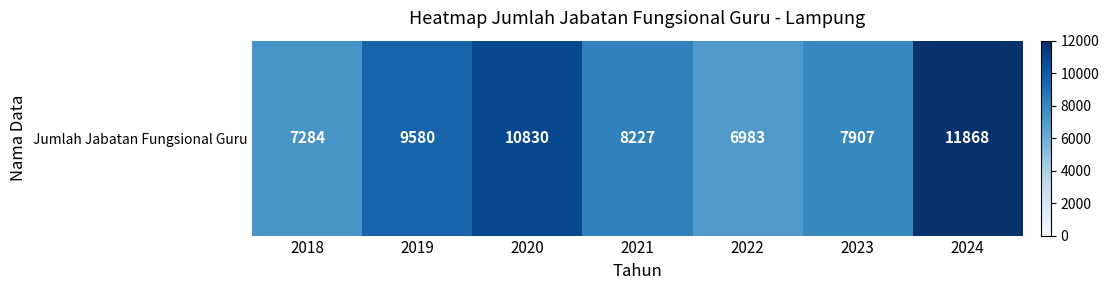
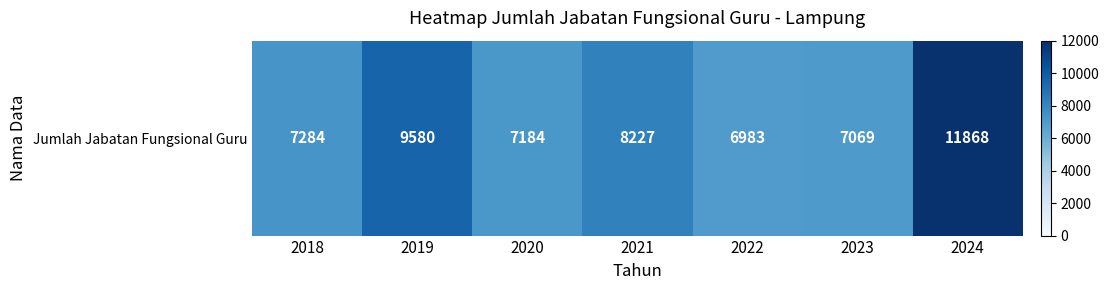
  {
    "Jumlah Jabatan Fungsional Guru": {
      "2018": 7284,
      "2019": 9580,
-     "2020": 10830,
+     "2020": 7184,
      "2021": 8227,
      "2022": 6983,
-     "2023": 7907,
+     "2023": 7069,
      "2024": 11868
    }
  }
